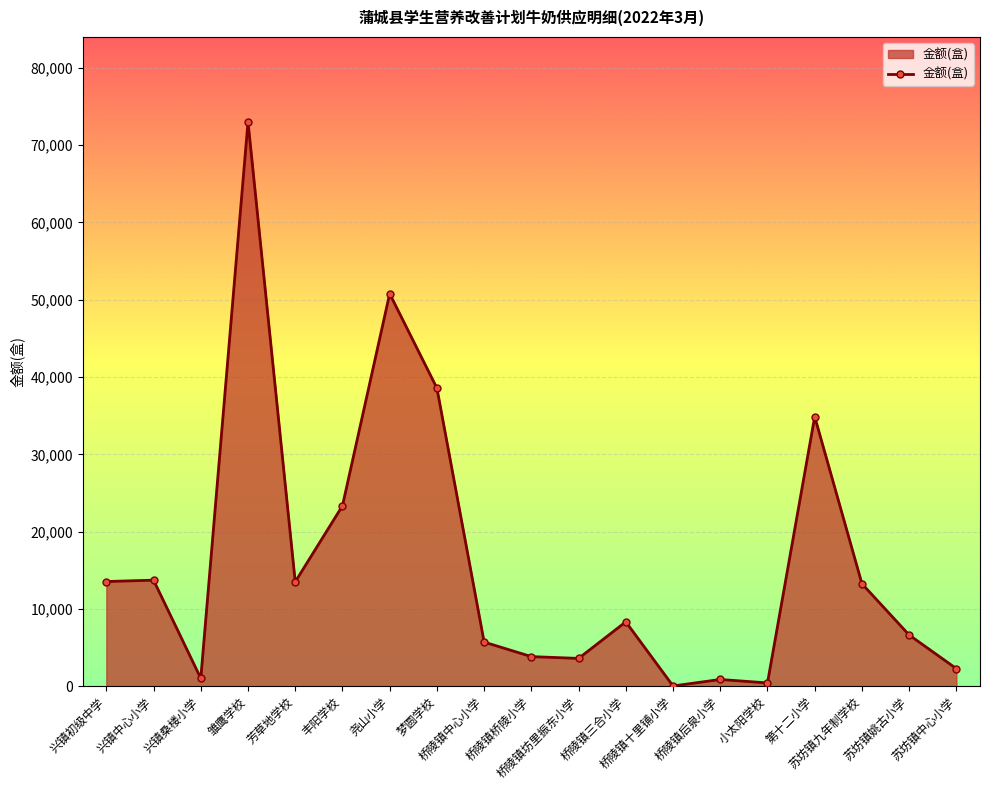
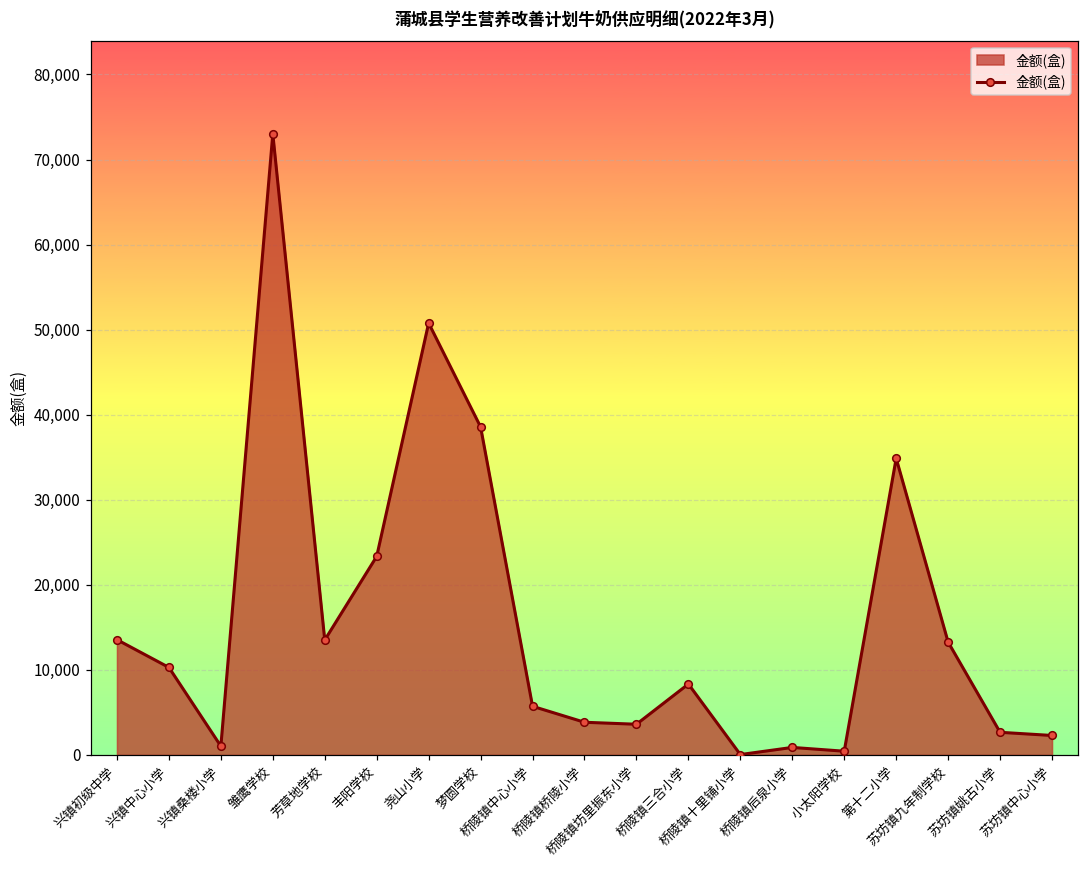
  {
    "兴镇初级中学": "14,000",
-   "兴镇中心小学": "14,000",
+   "兴镇中心小学": "10,000",
    "兴镇桑楼小学": "1,000",
    "雏鹰学校": "73,000",
    "芳草地学校": "14,000",
    "丰阳学校": "23,000",
    "尧山小学": "51,000",
    "梦圆学校": "39,000",
    "桥陵镇中心小学": "6,000",
    "桥陵镇桥陵小学": "4,000",
    "桥陵镇坊里振东小学": "4,000",
    "桥陵镇三合小学": "8,000",
    "桥陵镇十里铺小学": "0",
    "桥陵镇后泉小学": "1,000",
    "小太阳学校": "0",
    "第十二小学": "35,000",
    "苏坊镇九年制学校": "13,000",
-   "苏坊镇姚古小学": "7,000",
+   "苏坊镇姚古小学": "3,000",
    "苏坊镇中心小学": "2,000"
  }
